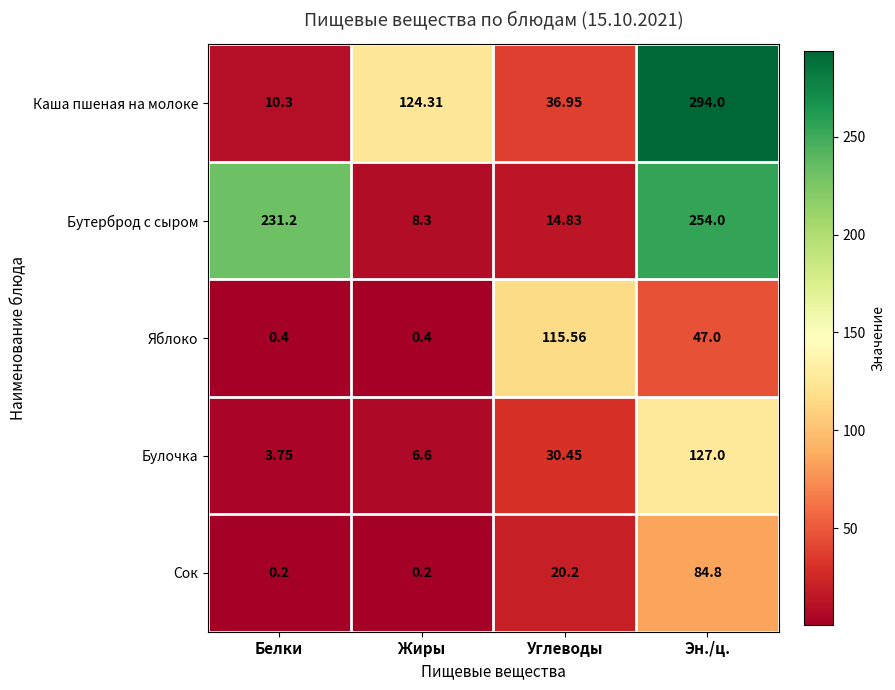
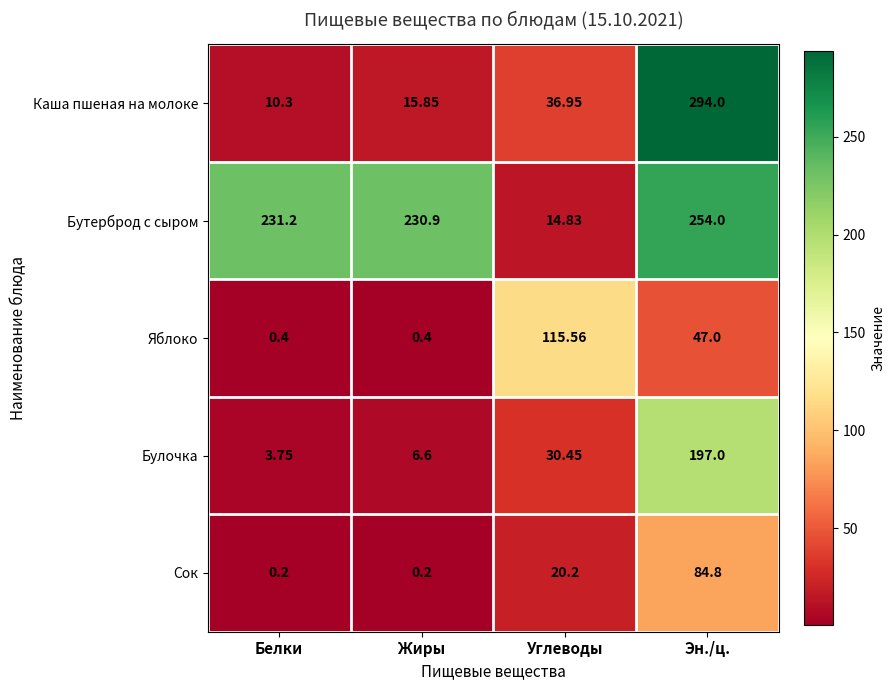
  {
    "Каша пшеная на молоке": {
      "Белки": 10.3,
-     "Жиры": 124.31,
+     "Жиры": 15.85,
      "Углеводы": 36.95,
      "Эн./ц.": 294.0
    },
    "Бутерброд с сыром": {
      "Белки": 231.2,
-     "Жиры": 8.3,
+     "Жиры": 230.9,
      "Углеводы": 14.83,
      "Эн./ц.": 254.0
    },
    "Яблоко": {
      "Белки": 0.4,
      "Жиры": 0.4,
      "Углеводы": 115.56,
      "Эн./ц.": 47.0
    },
    "Булочка": {
      "Белки": 3.75,
      "Жиры": 6.6,
      "Углеводы": 30.45,
-     "Эн./ц.": 127.0
+     "Эн./ц.": 197.0
    },
    "Сок": {
      "Белки": 0.2,
      "Жиры": 0.2,
      "Углеводы": 20.2,
      "Эн./ц.": 84.8
    }
  }
